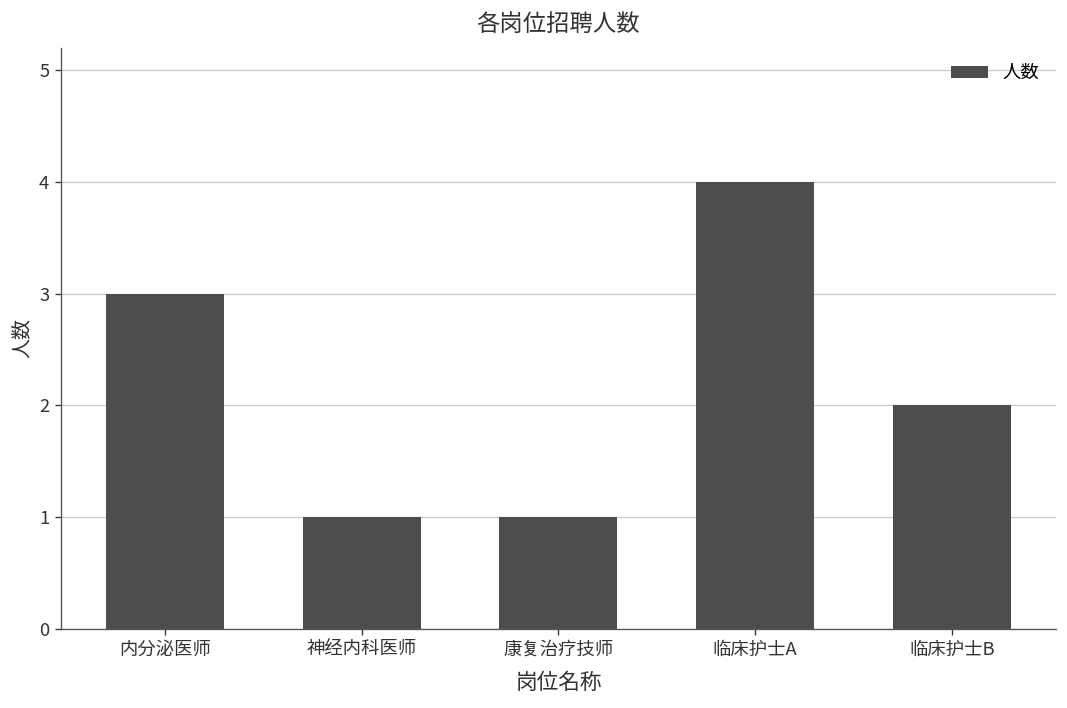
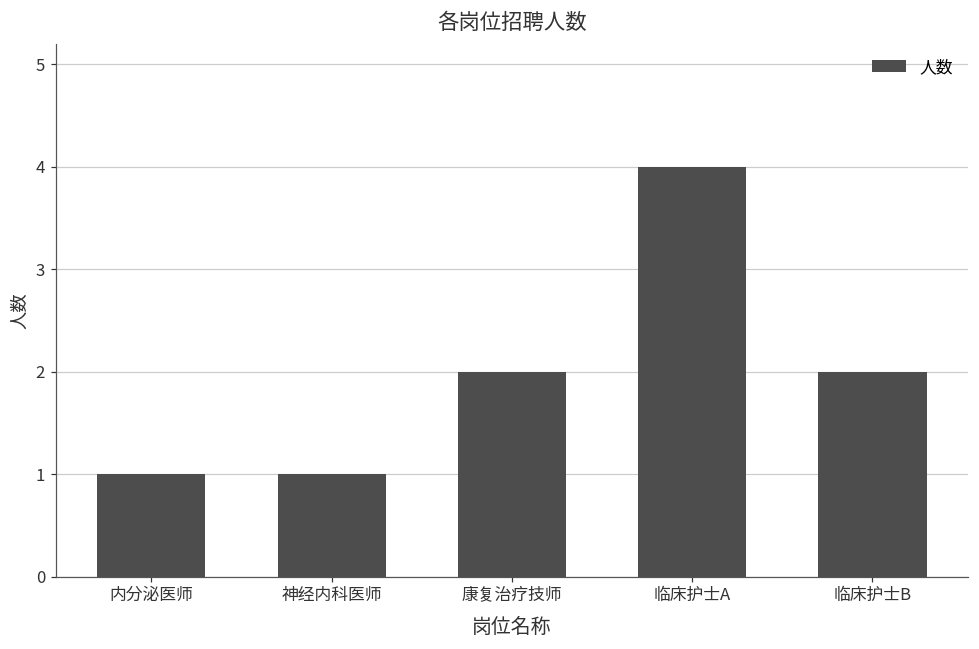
  {
-   "内分泌医师": 3,
+   "内分泌医师": 1,
    "神经内科医师": 1,
-   "康复治疗技师": 1,
+   "康复治疗技师": 2,
    "临床护士A": 4,
    "临床护士B": 2
  }
